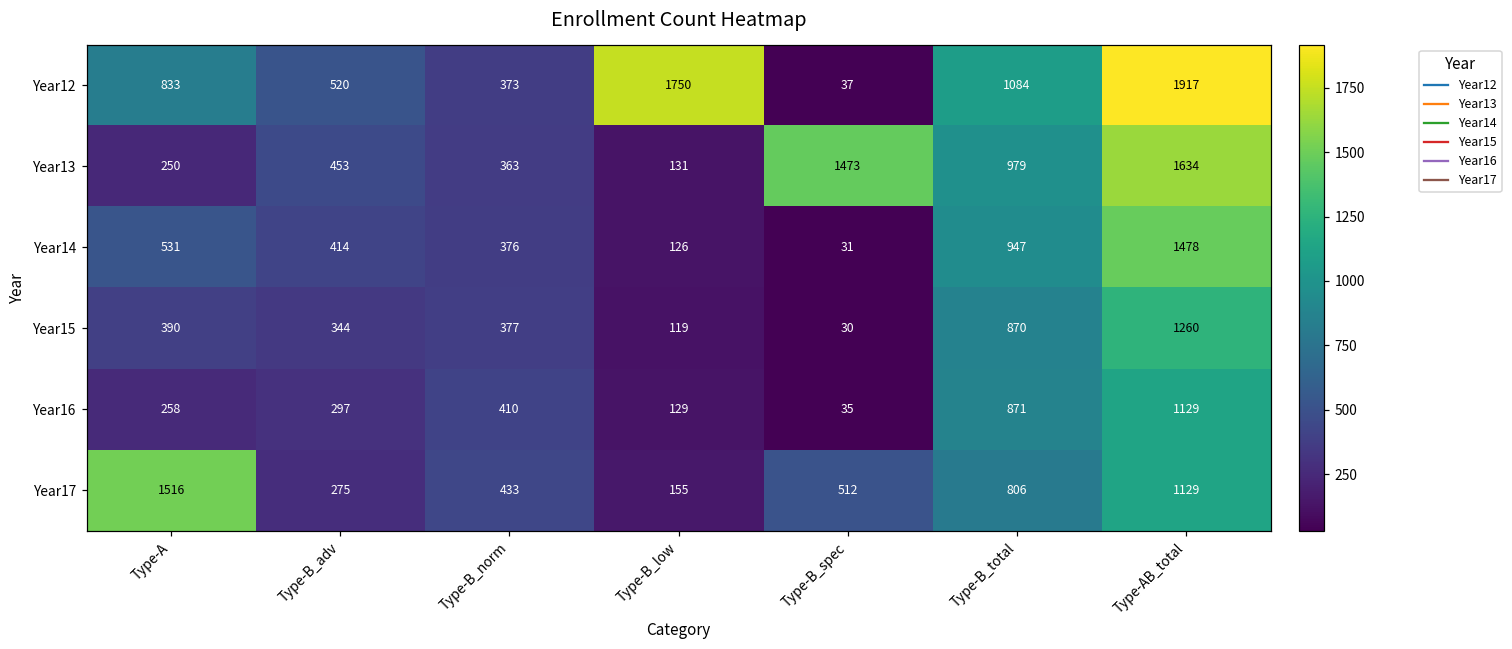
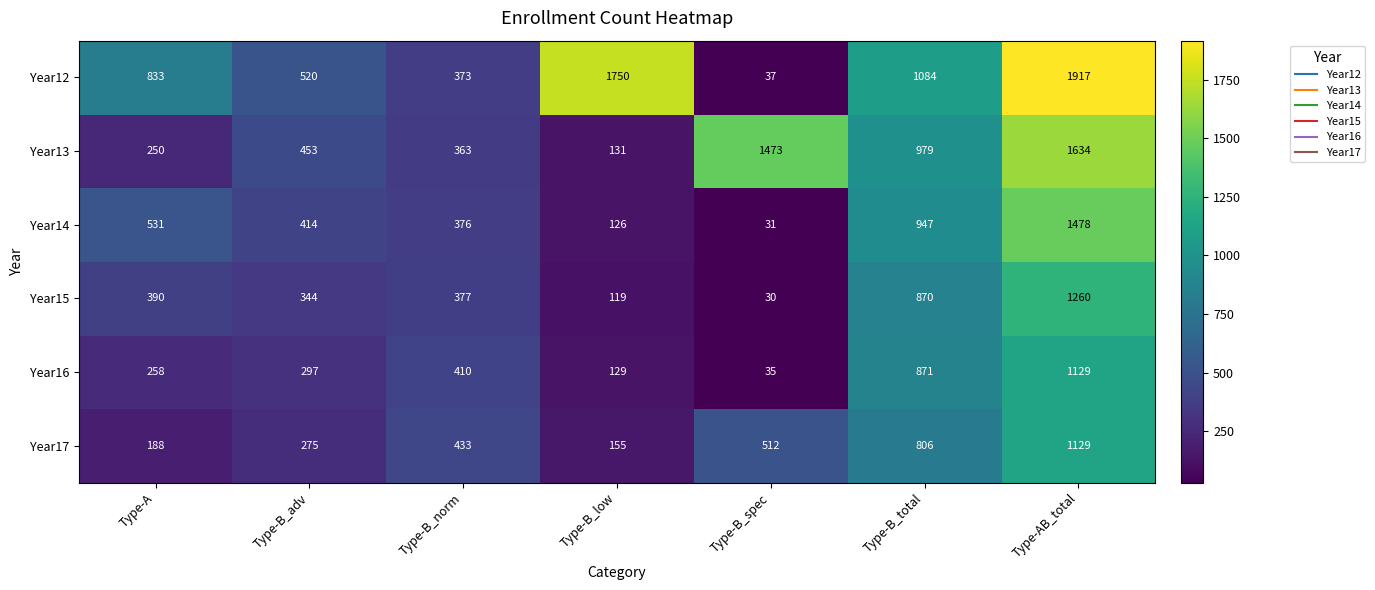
  {
    "Year12": {
      "Type-A": 833,
      "Type-B_adv": 520,
      "Type-B_norm": 373,
      "Type-B_low": 1750,
      "Type-B_spec": 37,
      "Type-B_total": 1084,
      "Type-AB_total": 1917
    },
    "Year13": {
      "Type-A": 250,
      "Type-B_adv": 453,
      "Type-B_norm": 363,
      "Type-B_low": 131,
      "Type-B_spec": 1473,
      "Type-B_total": 979,
      "Type-AB_total": 1634
    },
    "Year14": {
      "Type-A": 531,
      "Type-B_adv": 414,
      "Type-B_norm": 376,
      "Type-B_low": 126,
      "Type-B_spec": 31,
      "Type-B_total": 947,
      "Type-AB_total": 1478
    },
    "Year15": {
      "Type-A": 390,
      "Type-B_adv": 344,
      "Type-B_norm": 377,
      "Type-B_low": 119,
      "Type-B_spec": 30,
      "Type-B_total": 870,
      "Type-AB_total": 1260
    },
    "Year16": {
      "Type-A": 258,
      "Type-B_adv": 297,
      "Type-B_norm": 410,
      "Type-B_low": 129,
      "Type-B_spec": 35,
      "Type-B_total": 871,
      "Type-AB_total": 1129
    },
    "Year17": {
-     "Type-A": 1516,
+     "Type-A": 188,
      "Type-B_adv": 275,
      "Type-B_norm": 433,
      "Type-B_low": 155,
      "Type-B_spec": 512,
      "Type-B_total": 806,
      "Type-AB_total": 1129
    }
  }
